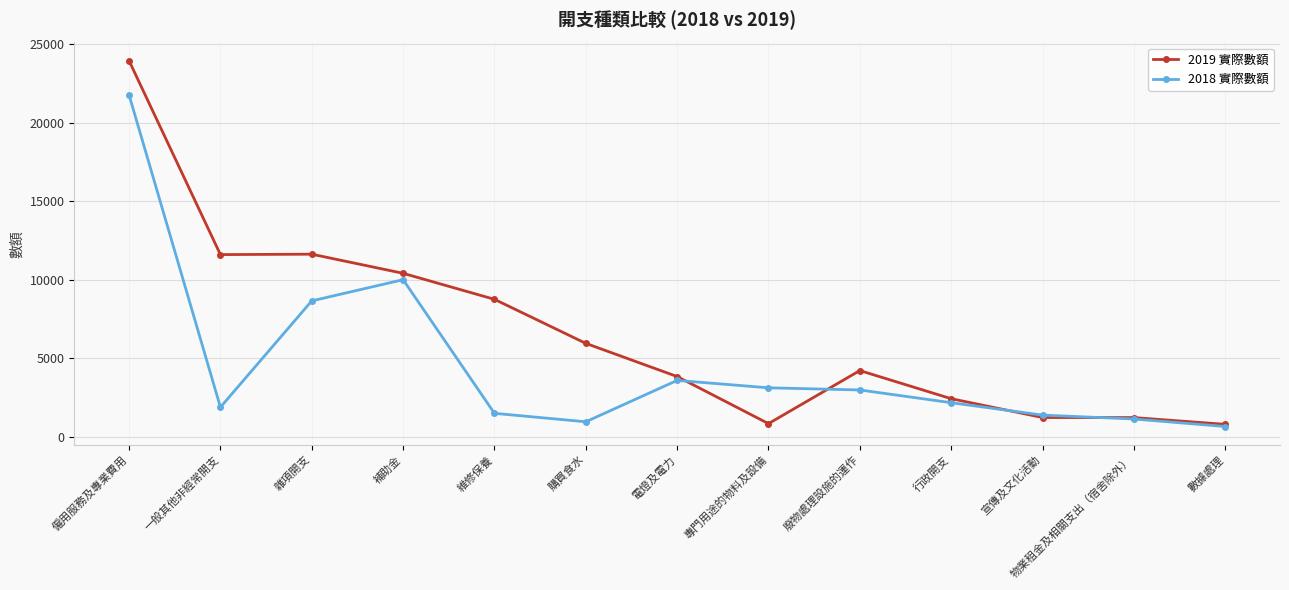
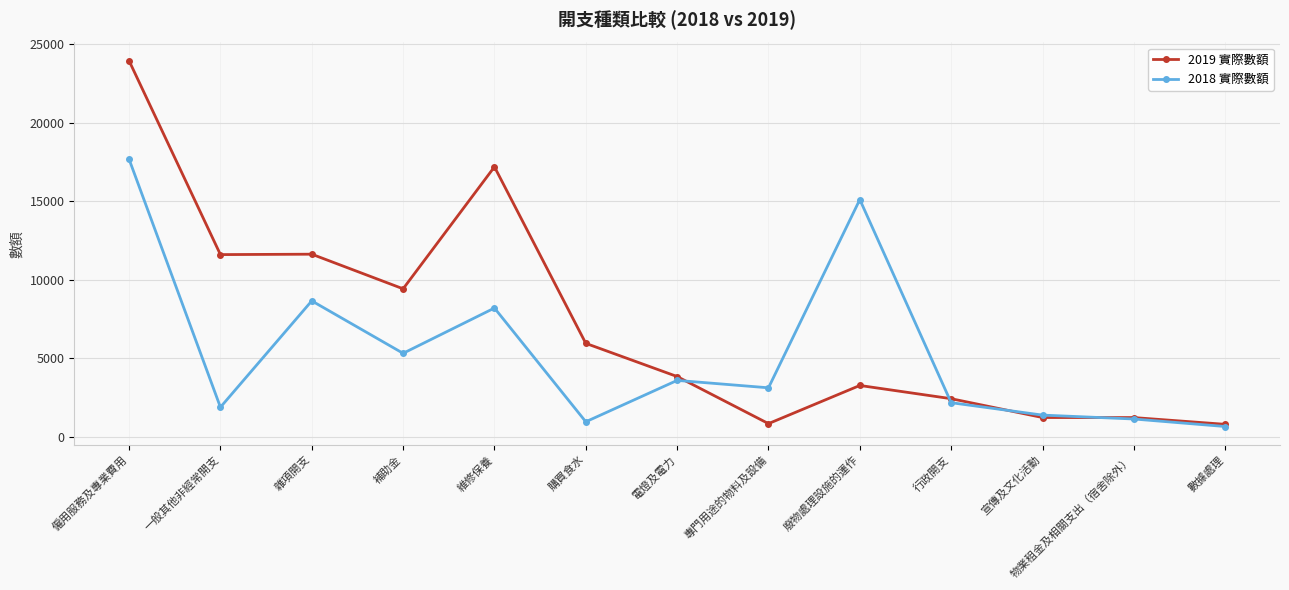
  {
    "2019 實際數額": {
      "僱用服務及專業費用": 24000,
      "一般其他非經常開支": 11600,
      "雜項開支": 11600,
-     "補助金": 10400,
-     "維修保養": 8700,
+     "補助金": 9400,
+     "維修保養": 17200,
      "購買食水": 5900,
      "電燈及電力": 3800,
      "專門用途的物料及設備": 800,
-     "廢物處理設施的運作": 4200,
+     "廢物處理設施的運作": 3300,
      "行政開支": 2400
    },
    "2018 實際數額": {
-     "僱用服務及專業費用": 21800,
+     "僱用服務及專業費用": 17700,
      "一般其他非經常開支": 1900,
      "雜項開支": 8600,
-     "補助金": 10000,
-     "維修保養": 1500,
+     "補助金": 5300,
+     "維修保養": 8200,
      "購買食水": 900,
      "電燈及電力": 3600,
      "專門用途的物料及設備": 3100,
-     "廢物處理設施的運作": 3000,
+     "廢物處理設施的運作": 15100,
      "行政開支": 2200
    }
  }
